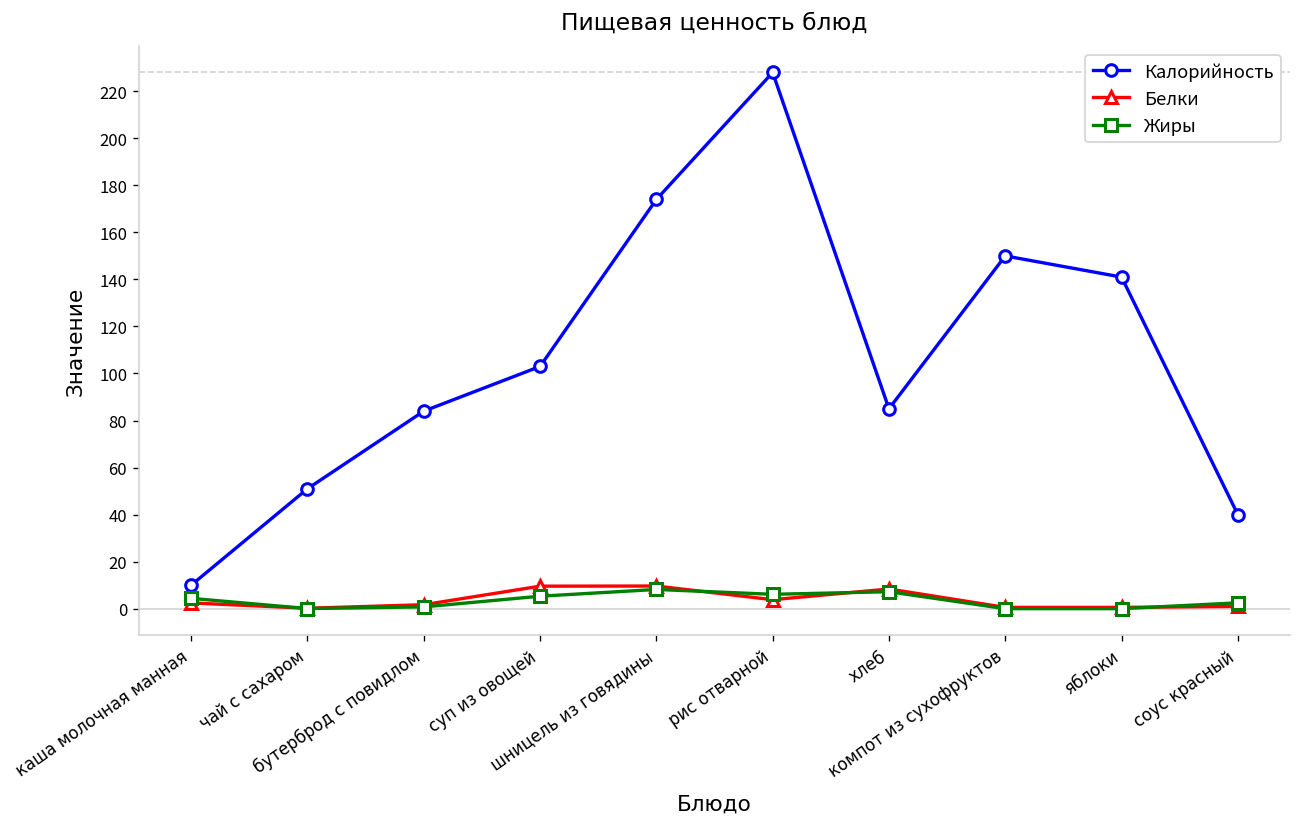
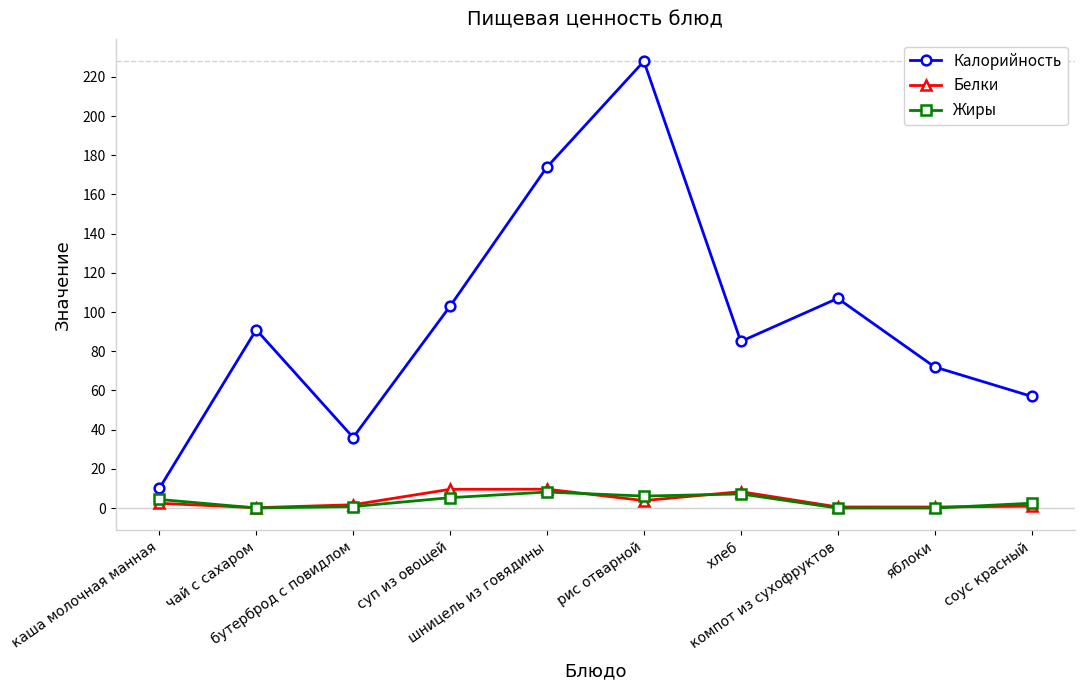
  {
    "Калорийность": {
      "каша молочная манная": 10,
-     "чай с сахаром": 51,
-     "бутерброд с повидлом": 84,
+     "чай с сахаром": 91,
+     "бутерброд с повидлом": 36,
      "суп из овощей": 103,
      "шницель из говядины": 174,
      "рис отварной": 228,
      "хлеб": 85,
-     "компот из сухофруктов": 150,
-     "яблоки": 141,
-     "соус красный": 40
+     "компот из сухофруктов": 107,
+     "яблоки": 72,
+     "соус красный": 57
    },
    "Белки": {
      "каша молочная манная": 2,
      "суп из овощей": 10,
      "шницель из говядины": 10,
      "рис отварной": 4,
      "соус красный": 1
    },
    "Жиры": {
      "каша молочная манная": 4,
      "суп из овощей": 5,
      "шницель из говядины": 8,
      "рис отварной": 6,
      "соус красный": 2
    }
  }
